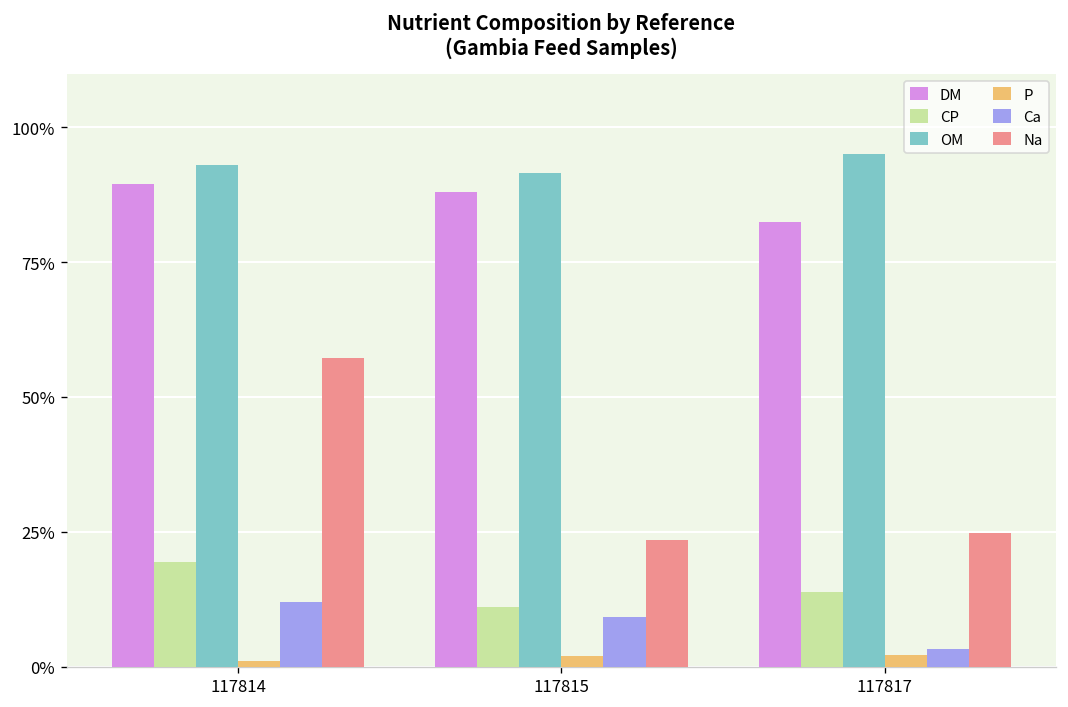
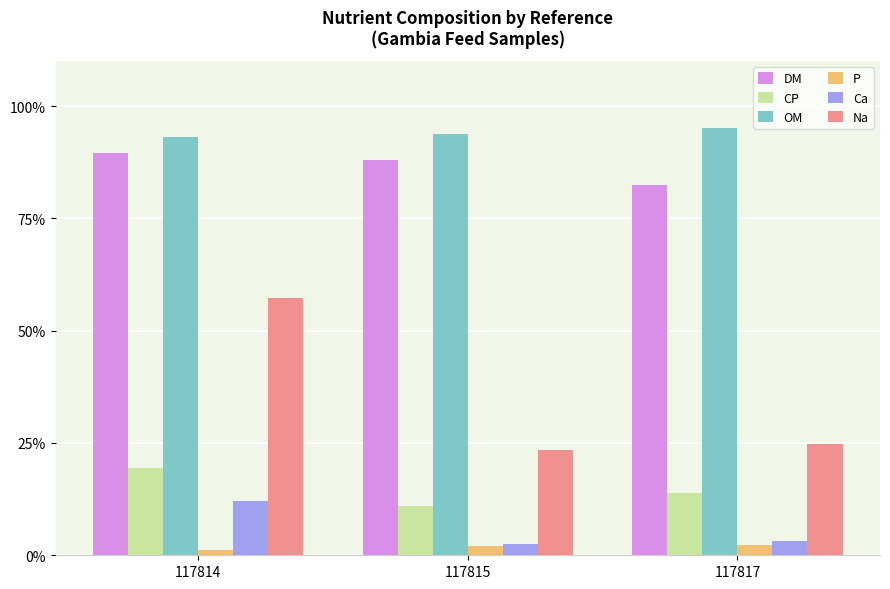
  {
    "DM": {
      "117814": "90%",
      "117815": "88%",
      "117817": "83%"
    },
    "CP": {
      "117814": "19%",
      "117815": "11%",
      "117817": "14%"
    },
    "OM": {
      "117814": "93%",
-     "117815": "91%",
+     "117815": "94%",
      "117817": "95%"
    },
    "Ca": {
      "117814": "12%",
-     "117815": "9%",
+     "117815": "3%",
      "117817": "3%"
    }
  }
